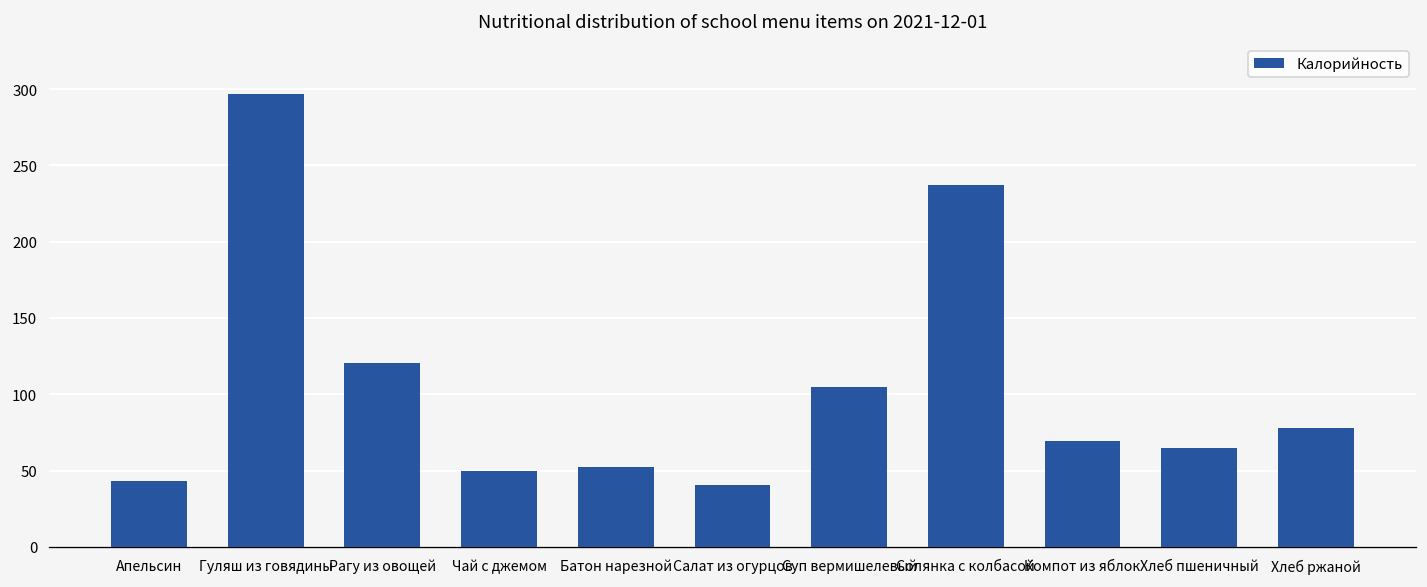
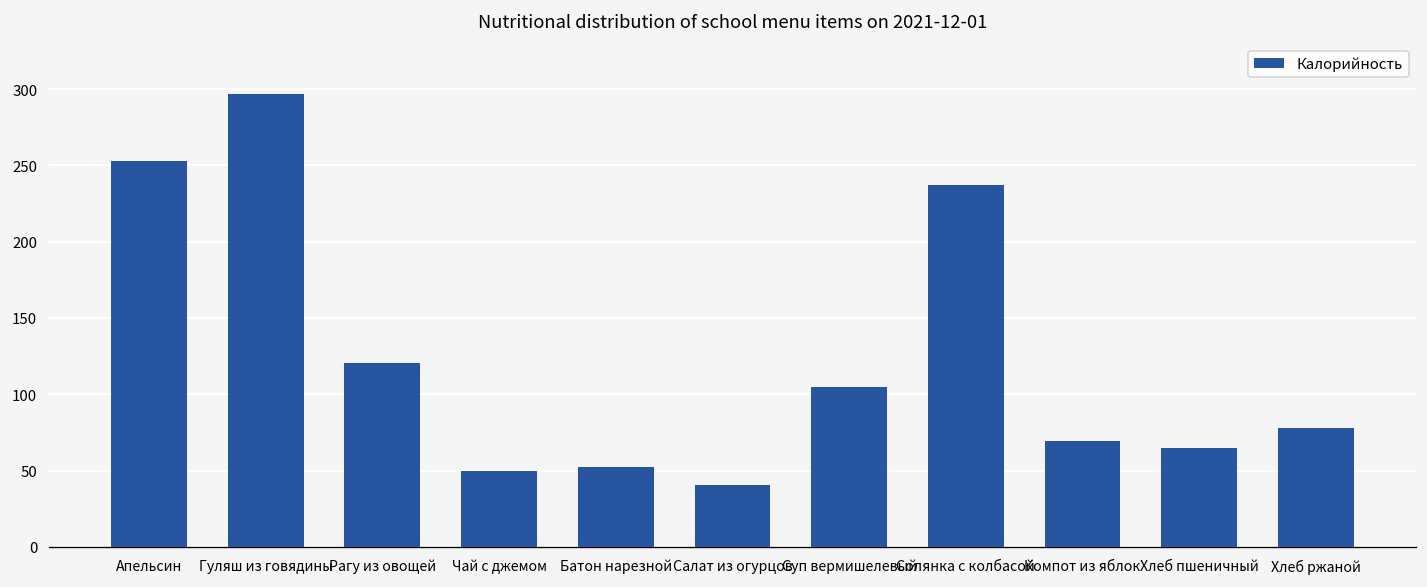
  {
-   "Апельсин": 43,
+   "Апельсин": 253,
    "Гуляш из говядины": 297,
    "Рагу из овощей": 121,
    "Чай с джемом": 50,
    "Батон нарезной": 52,
    "Салат из огурцов": 40,
    "Компот из яблок": 69,
    "Хлеб пшеничный": 64,
    "Хлеб ржаной": 78
  }
